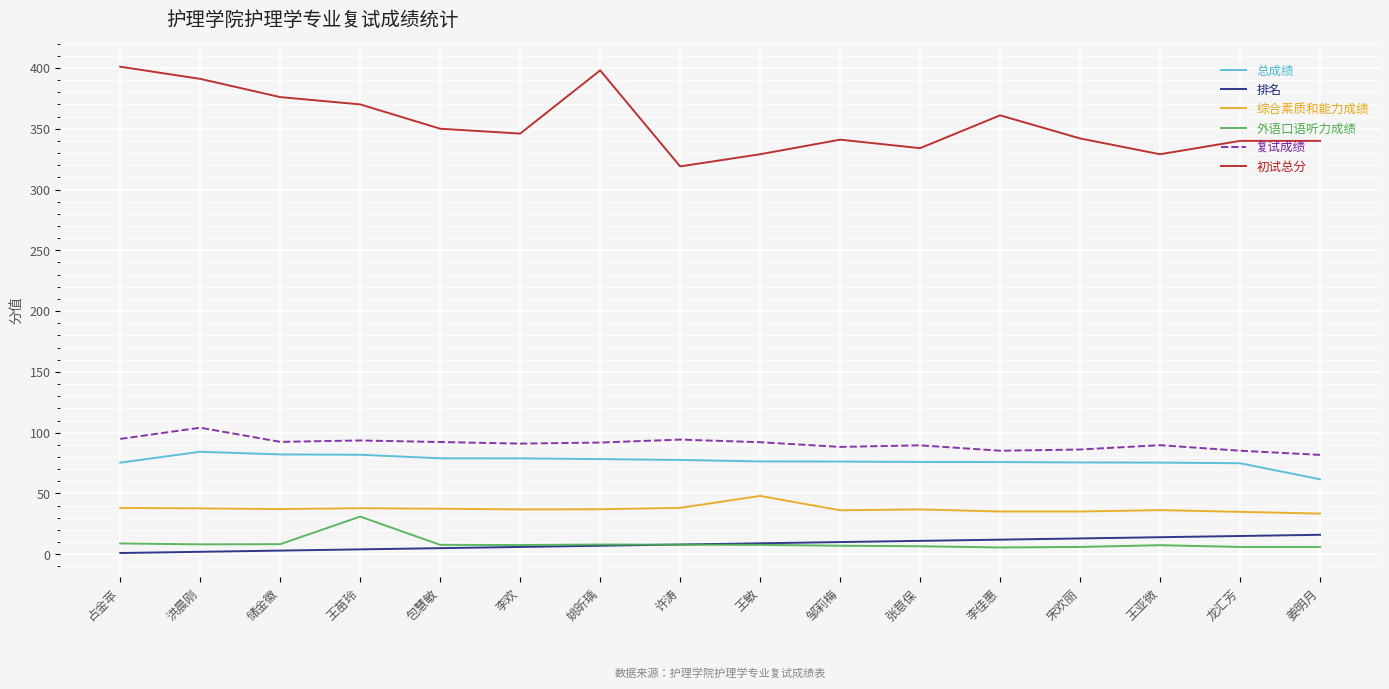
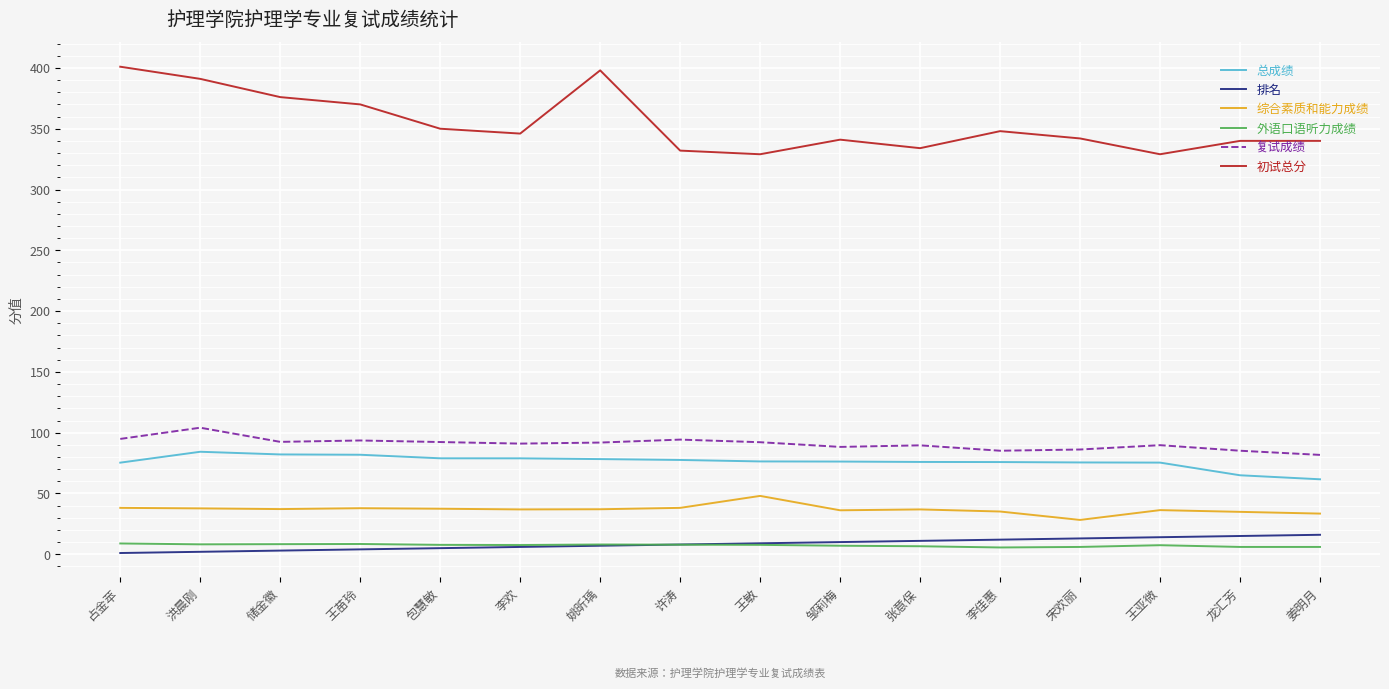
  {
    "总成绩": {
      "占金苹": 75,
      "洪晨刚": 84,
      "储金徽": 82,
      "王苗玲": 82,
      "包慧敏": 79,
      "李欢": 79,
      "姚昕瑀": 78,
      "许涛": 78,
      "王敏": 76,
      "邹莉梅": 76,
      "张意保": 76,
      "李佳惠": 76,
      "宋欢丽": 76,
      "王亚微": 75,
-     "龙汇芳": 75,
+     "龙汇芳": 65,
      "姜明月": 62
    },
    "排名": {
      "占金苹": 1,
      "洪晨刚": 2,
      "储金徽": 3,
      "王苗玲": 4,
      "包慧敏": 5,
      "邹莉梅": 10,
      "张意保": 11,
      "李佳惠": 12,
      "宋欢丽": 13,
      "王亚微": 14,
      "龙汇芳": 15,
      "姜明月": 16
    },
    "综合素质和能力成绩": {
      "占金苹": 38,
      "洪晨刚": 38,
      "储金徽": 37,
      "王苗玲": 38,
      "包慧敏": 37,
      "李欢": 37,
      "姚昕瑀": 37,
      "许涛": 38,
      "王敏": 48,
      "邹莉梅": 36,
      "张意保": 37,
      "李佳惠": 35,
-     "宋欢丽": 35,
+     "宋欢丽": 28,
      "王亚微": 36,
      "龙汇芳": 35,
      "姜明月": 33
    },
    "外语口语听力成绩": {
      "占金苹": 9,
      "洪晨刚": 8,
      "储金徽": 8,
-     "王苗玲": 31,
+     "王苗玲": 8,
      "包慧敏": 8,
      "邹莉梅": 7,
      "张意保": 7,
      "李佳惠": 6,
      "宋欢丽": 6,
      "王亚微": 7,
      "龙汇芳": 6,
      "姜明月": 6
    },
    "复试成绩": {
      "占金苹": 95,
      "洪晨刚": 104,
      "储金徽": 92,
      "王苗玲": 94,
      "包慧敏": 92,
      "李欢": 91,
      "姚昕瑀": 92,
      "许涛": 94,
      "王敏": 92,
      "邹莉梅": 88,
      "张意保": 90,
      "李佳惠": 85,
      "宋欢丽": 86,
      "王亚微": 90,
      "龙汇芳": 85,
      "姜明月": 82
    },
    "初试总分": {
      "占金苹": 401,
      "洪晨刚": 391,
      "储金徽": 376,
      "王苗玲": 370,
      "包慧敏": 350,
      "李欢": 346,
      "姚昕瑀": 398,
-     "许涛": 319,
+     "许涛": 332,
      "王敏": 329,
      "邹莉梅": 341,
      "张意保": 334,
-     "李佳惠": 361,
+     "李佳惠": 348,
      "宋欢丽": 342,
      "王亚微": 329,
      "龙汇芳": 340,
      "姜明月": 340
    }
  }
